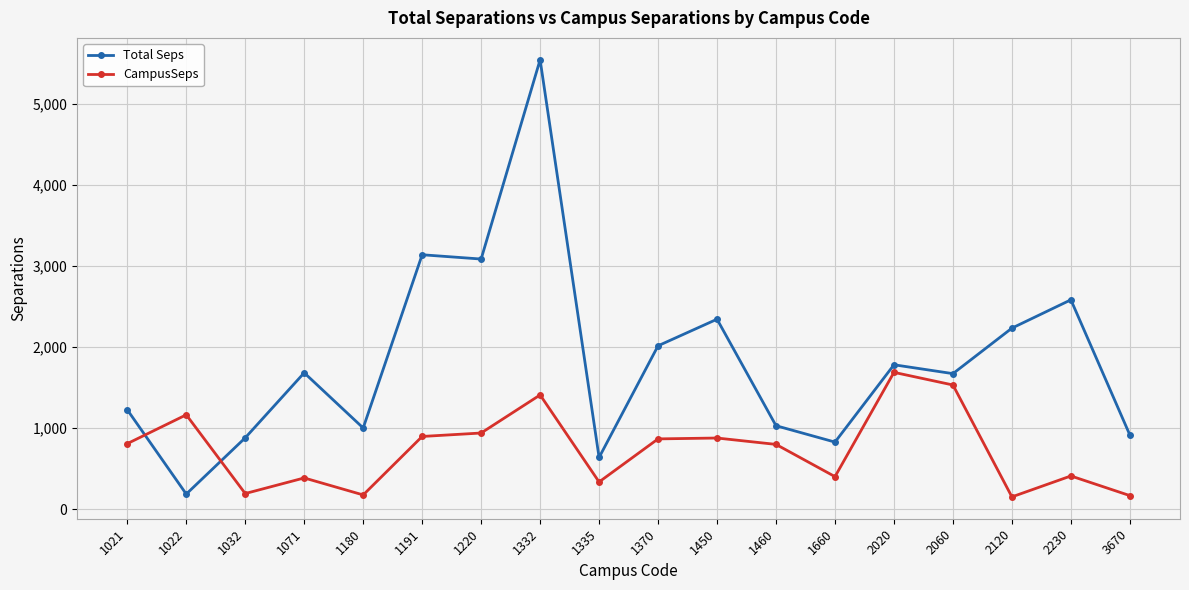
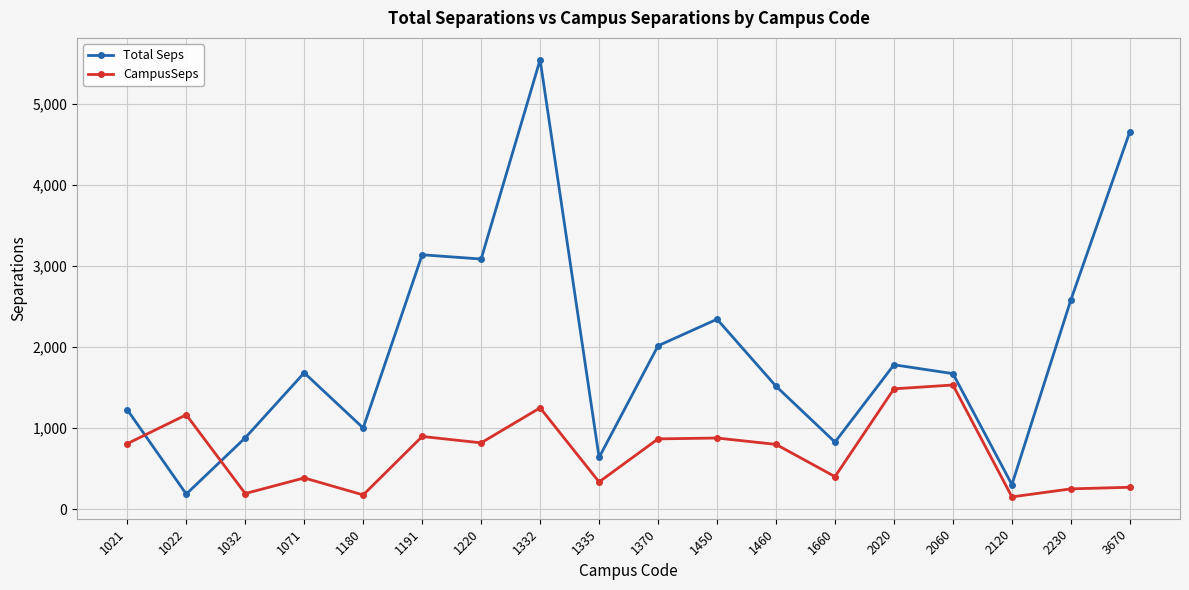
  {
    "Total Seps": {
      "1021": "1,200",
      "1022": "200",
      "1032": "900",
      "1071": "1,700",
      "1180": "1,000",
      "1191": "3,100",
      "1220": "3,100",
      "1332": "5,500",
      "1335": "600",
      "1370": "2,000",
      "1450": "2,300",
-     "1460": "1,000",
+     "1460": "1,500",
      "1660": "800",
      "2020": "1,800",
      "2060": "1,700",
-     "2120": "2,200",
+     "2120": "300",
      "2230": "2,600",
-     "3670": "900"
+     "3670": "4,700"
    },
    "CampusSeps": {
      "1021": "800",
      "1022": "1,200",
      "1032": "200",
      "1071": "400",
      "1180": "200",
      "1191": "900",
-     "1220": "900",
-     "1332": "1,400",
+     "1220": "800",
+     "1332": "1,300",
      "1335": "300",
      "1370": "900",
      "1450": "900",
      "1460": "800",
      "1660": "400",
-     "2020": "1,700",
+     "2020": "1,500",
      "2060": "1,500",
      "2120": "200",
-     "2230": "400",
-     "3670": "200"
+     "2230": "300",
+     "3670": "300"
    }
  }
